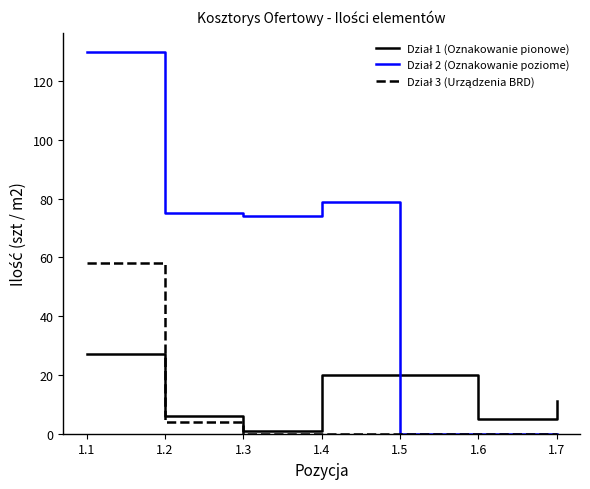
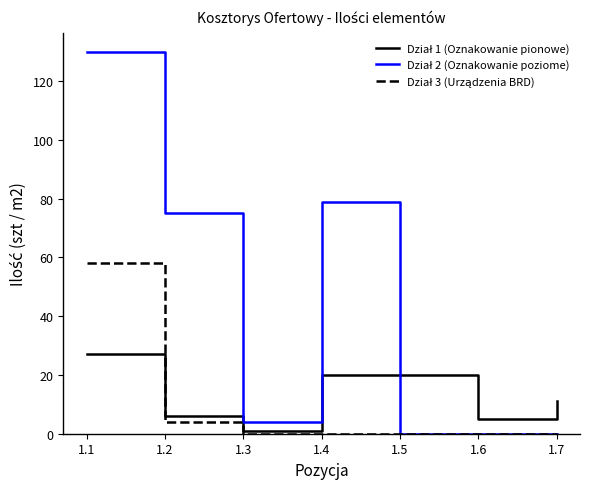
  {
    "Dział 2 (Oznakowanie poziome)": {
      "1.1": 130,
      "1.2": 75,
-     "1.3": 74,
+     "1.3": 4,
      "1.4": 79
    }
  }
